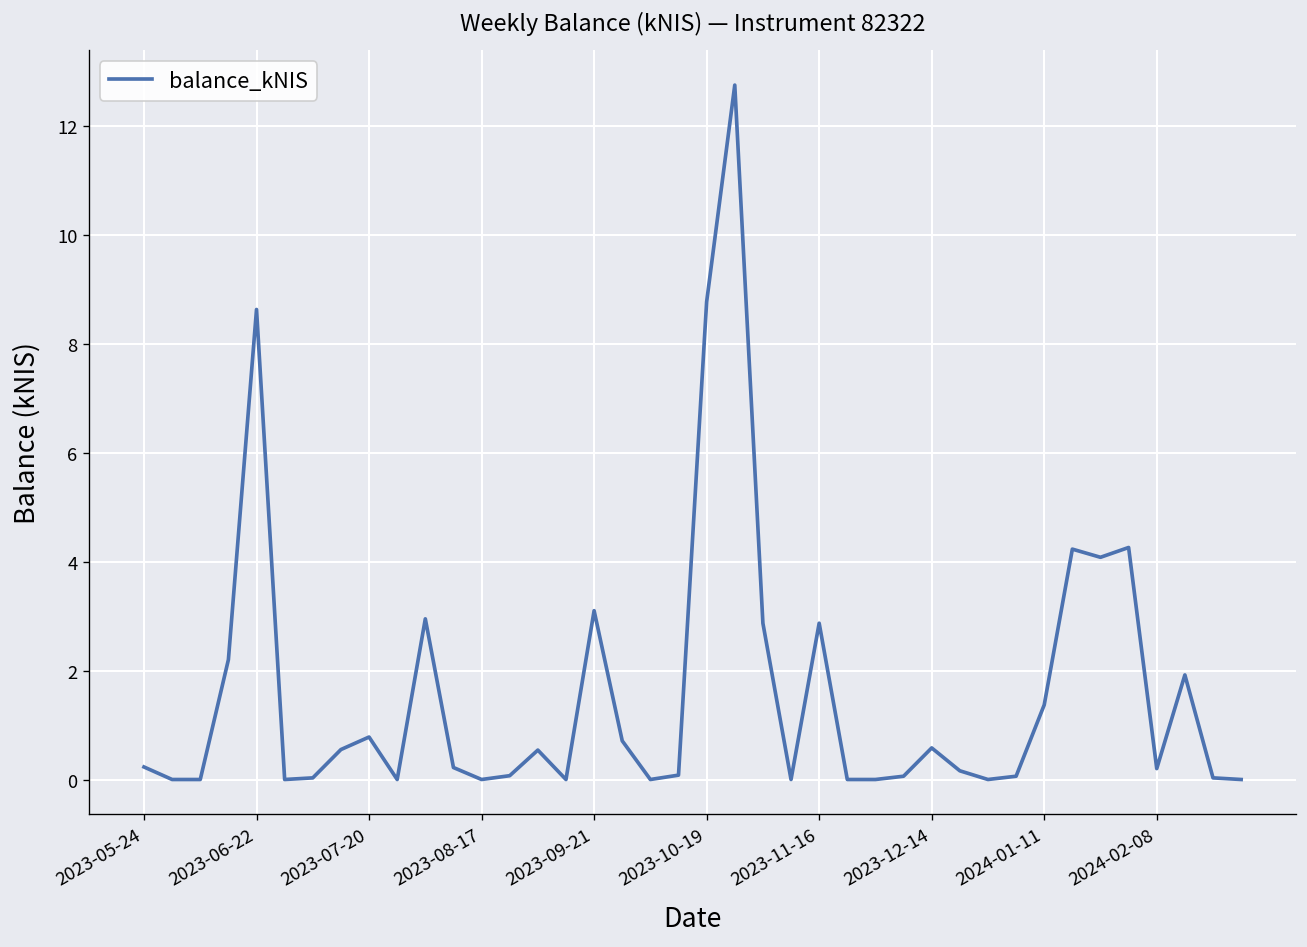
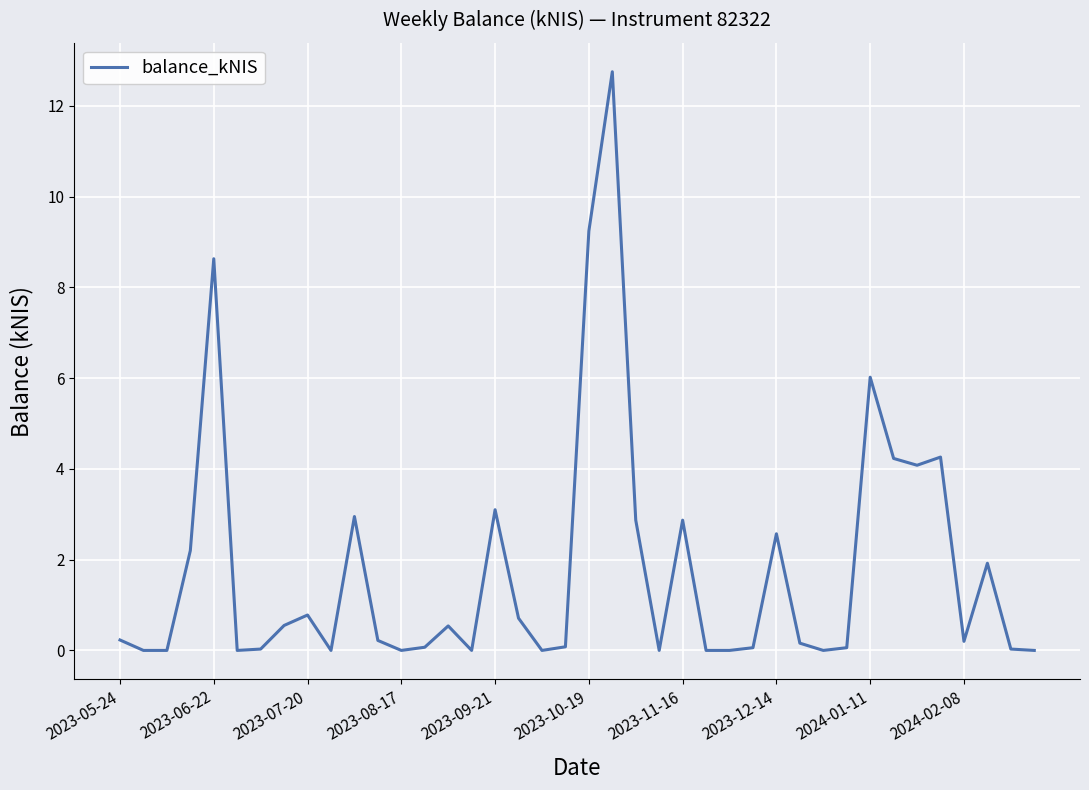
  {
    "2023-05-24": 0.2,
    "2023-06-22": 8.6,
    "2023-07-20": 0.8,
    "2023-08-17": 0.0,
    "2023-09-21": 3.1,
-   "2023-10-19": 8.8,
+   "2023-10-19": 9.2,
    "2023-11-16": 2.9,
-   "2023-12-14": 0.6,
-   "2024-01-11": 1.4,
+   "2023-12-14": 2.6,
+   "2024-01-11": 6.0,
    "2024-02-08": 0.2
  }
